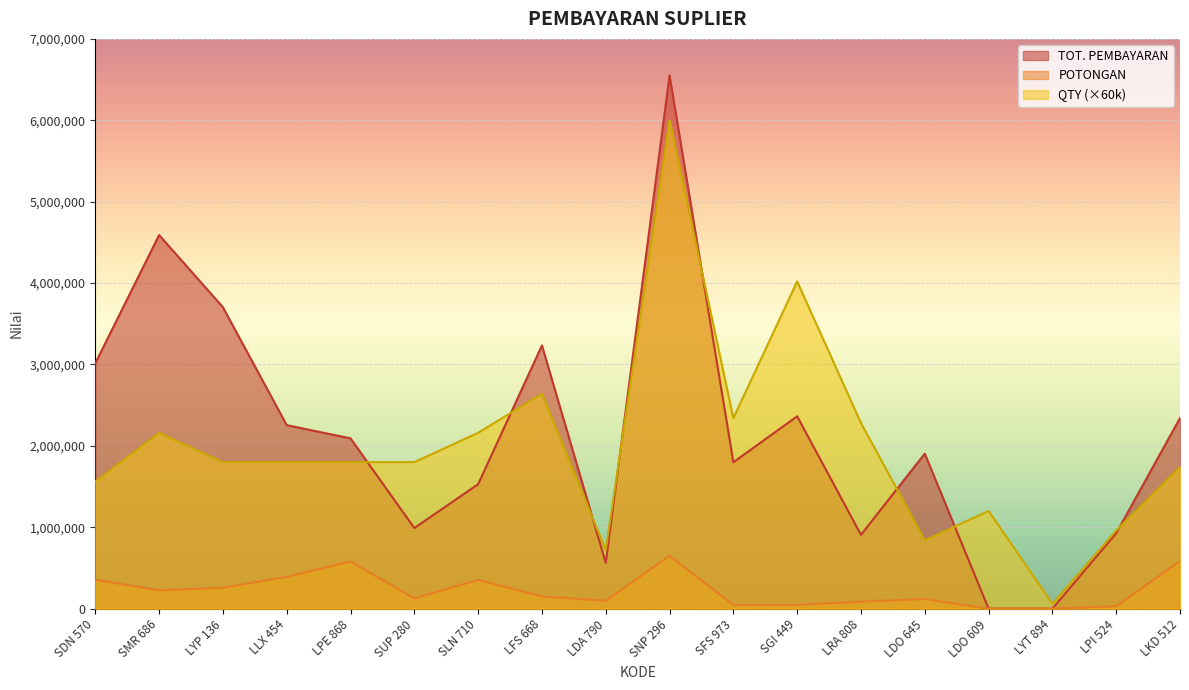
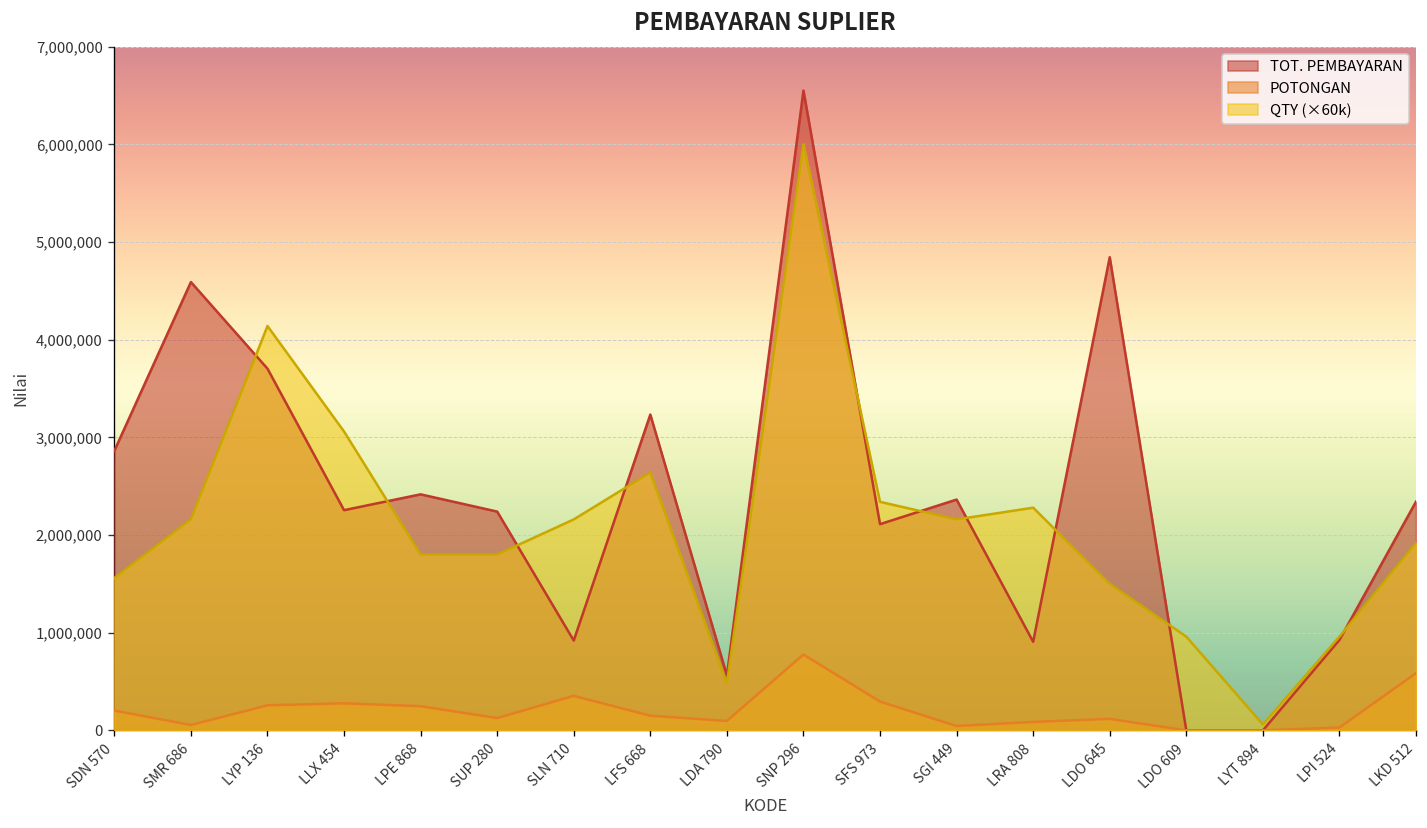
  {
    "TOT. PEMBAYARAN": {
-     "SDN 570": "3,000,000",
+     "SDN 570": "2,900,000",
      "SMR 686": "4,600,000",
      "LYP 136": "3,700,000",
      "LLX 454": "2,300,000",
-     "LPE 868": "2,100,000",
-     "SUP 280": "1,000,000",
-     "SLN 710": "1,500,000",
+     "LPE 868": "2,400,000",
+     "SUP 280": "2,200,000",
+     "SLN 710": "900,000",
      "LFS 668": "3,200,000",
      "LDA 790": "600,000",
      "SNP 296": "6,600,000",
-     "SFS 973": "1,800,000",
+     "SFS 973": "2,100,000",
      "SGI 449": "2,400,000",
      "LRA 808": "900,000",
-     "LDO 645": "1,900,000",
+     "LDO 645": "4,800,000",
      "LPI 524": "900,000",
      "LKD 512": "2,300,000"
    },
    "POTONGAN": {
-     "SDN 570": "400,000",
-     "SMR 686": "200,000",
+     "SDN 570": "200,000",
+     "SMR 686": "100,000",
      "LYP 136": "300,000",
-     "LLX 454": "400,000",
-     "LPE 868": "600,000",
+     "LLX 454": "300,000",
+     "LPE 868": "200,000",
      "SUP 280": "100,000",
      "SLN 710": "400,000",
      "LFS 668": "200,000",
      "LDA 790": "100,000",
-     "SNP 296": "600,000",
-     "SFS 973": "0",
+     "SNP 296": "800,000",
+     "SFS 973": "300,000",
      "SGI 449": "0",
      "LRA 808": "100,000",
      "LDO 645": "100,000",
      "LPI 524": "0",
      "LKD 512": "600,000"
    },
    "QTY (×60k)": {
      "SDN 570": "1,600,000",
      "SMR 686": "2,200,000",
-     "LYP 136": "1,800,000",
-     "LLX 454": "1,800,000",
+     "LYP 136": "4,100,000",
+     "LLX 454": "3,100,000",
      "LPE 868": "1,800,000",
      "SUP 280": "1,800,000",
      "SLN 710": "2,200,000",
      "LFS 668": "2,600,000",
-     "LDA 790": "700,000",
+     "LDA 790": "500,000",
      "SNP 296": "6,000,000",
      "SFS 973": "2,300,000",
-     "SGI 449": "4,000,000",
+     "SGI 449": "2,200,000",
      "LRA 808": "2,300,000",
-     "LDO 645": "800,000",
-     "LDO 609": "1,200,000",
+     "LDO 645": "1,500,000",
+     "LDO 609": "1,000,000",
      "LYT 894": "100,000",
      "LPI 524": "1,000,000",
-     "LKD 512": "1,700,000"
+     "LKD 512": "1,900,000"
    }
  }
